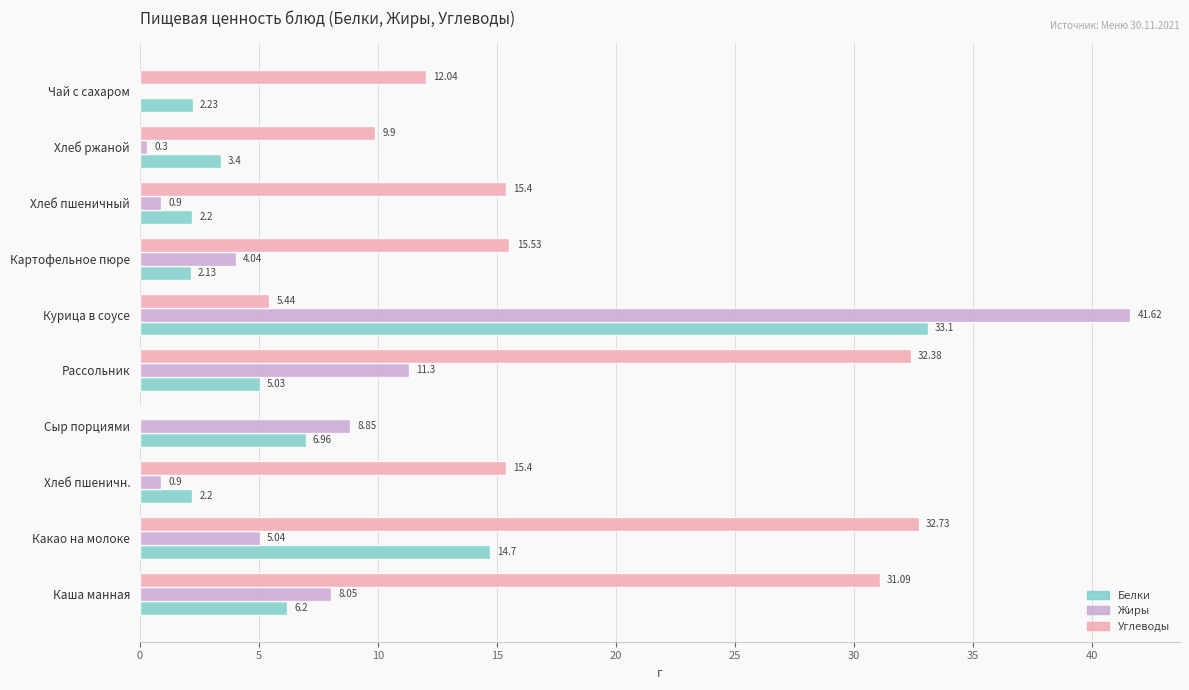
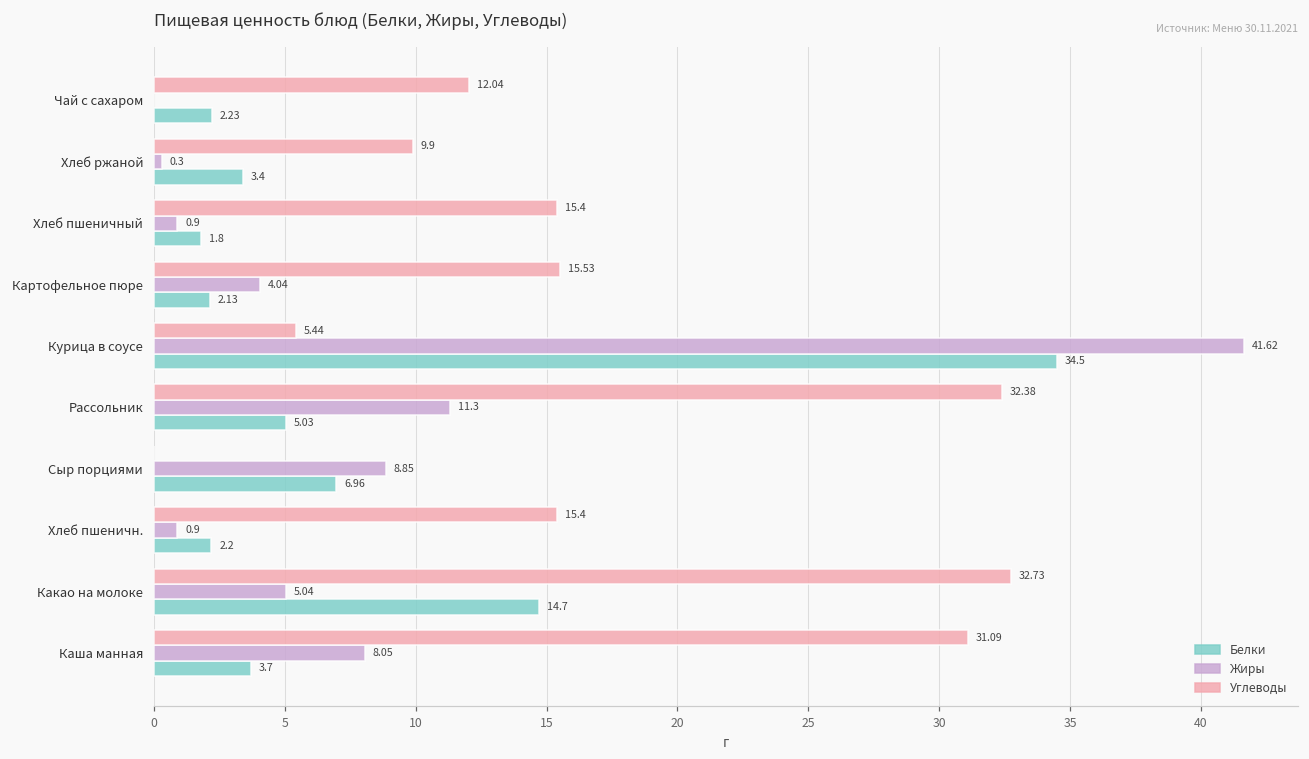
  {
    "Белки": {
      "Чай с сахаром": 2.23,
      "Хлеб ржаной": 3.4,
-     "Хлеб пшеничный": 2.2,
+     "Хлеб пшеничный": 1.8,
      "Картофельное пюре": 2.13,
-     "Курица в соусе": 33.1,
+     "Курица в соусе": 34.5,
      "Рассольник": 5.03,
      "Сыр порциями": 6.96,
      "Хлеб пшеничн.": 2.2,
      "Какао на молоке": 14.7,
-     "Каша манная": 6.2
+     "Каша манная": 3.7
    }
  }
